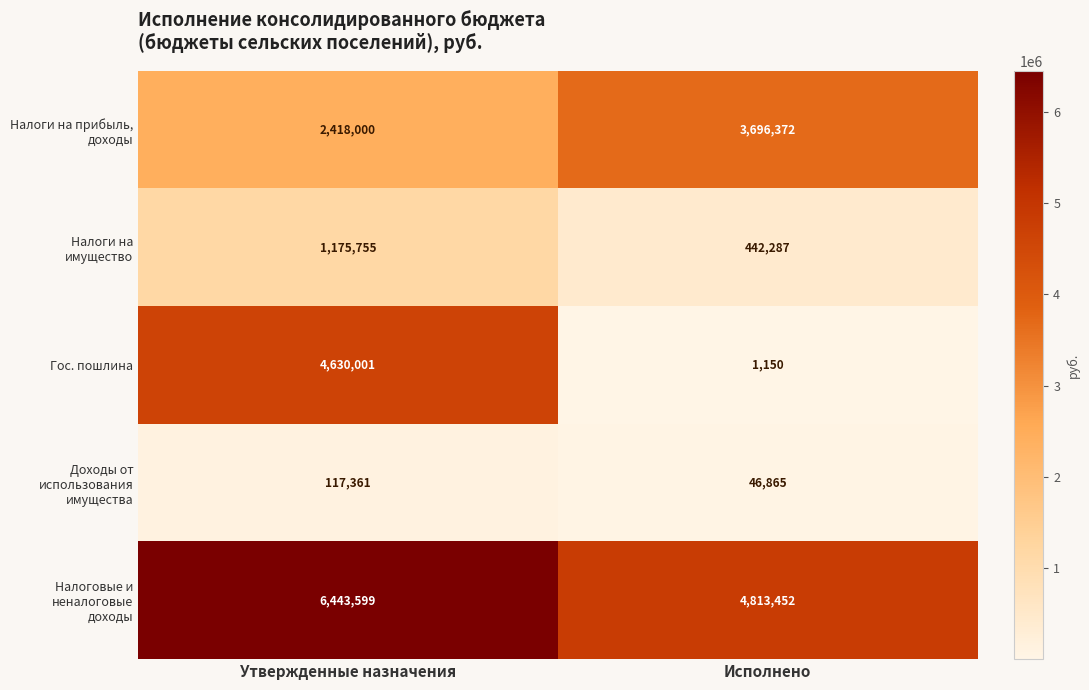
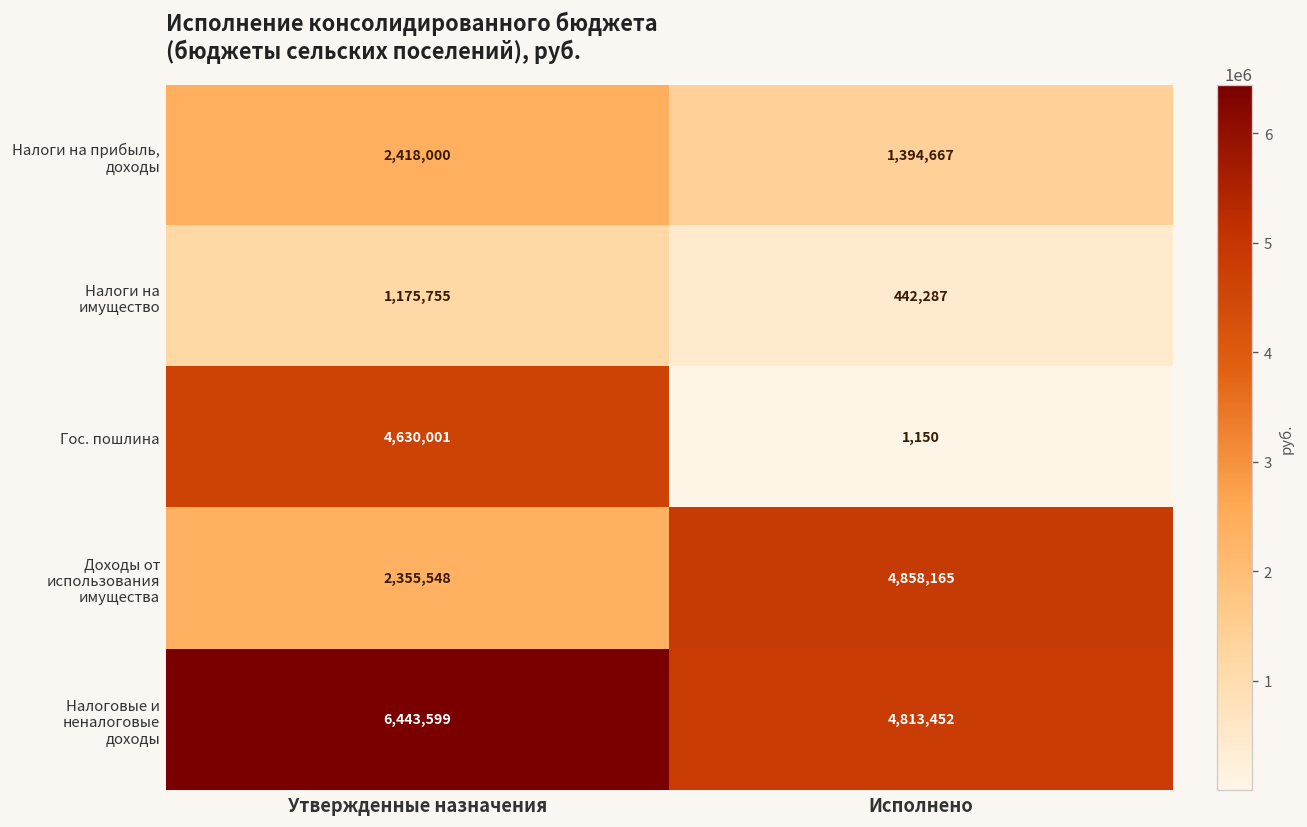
  {
    "Налоги на прибыль, доходы": {
      "Утвержденные назначения": "2,418,000",
-     "Исполнено": "3,696,372"
+     "Исполнено": "1,394,667"
    },
    "Налоги на имущество": {
      "Утвержденные назначения": "1,175,755",
      "Исполнено": "442,287"
    },
    "Гос. пошлина": {
      "Утвержденные назначения": "4,630,001",
      "Исполнено": "1,150"
    },
    "Доходы от использования имущества": {
-     "Утвержденные назначения": "117,361",
-     "Исполнено": "46,865"
+     "Утвержденные назначения": "2,355,548",
+     "Исполнено": "4,858,165"
    },
    "Налоговые и неналоговые доходы": {
      "Утвержденные назначения": "6,443,599",
      "Исполнено": "4,813,452"
    }
  }
